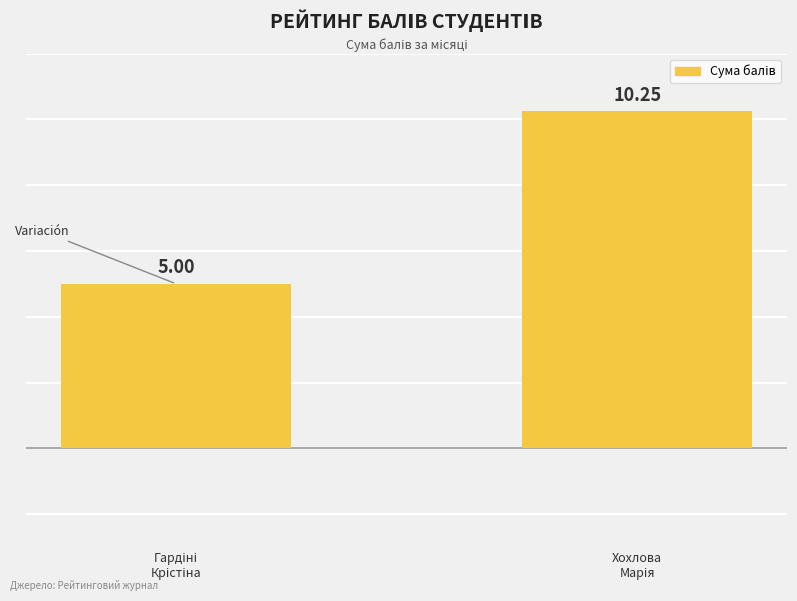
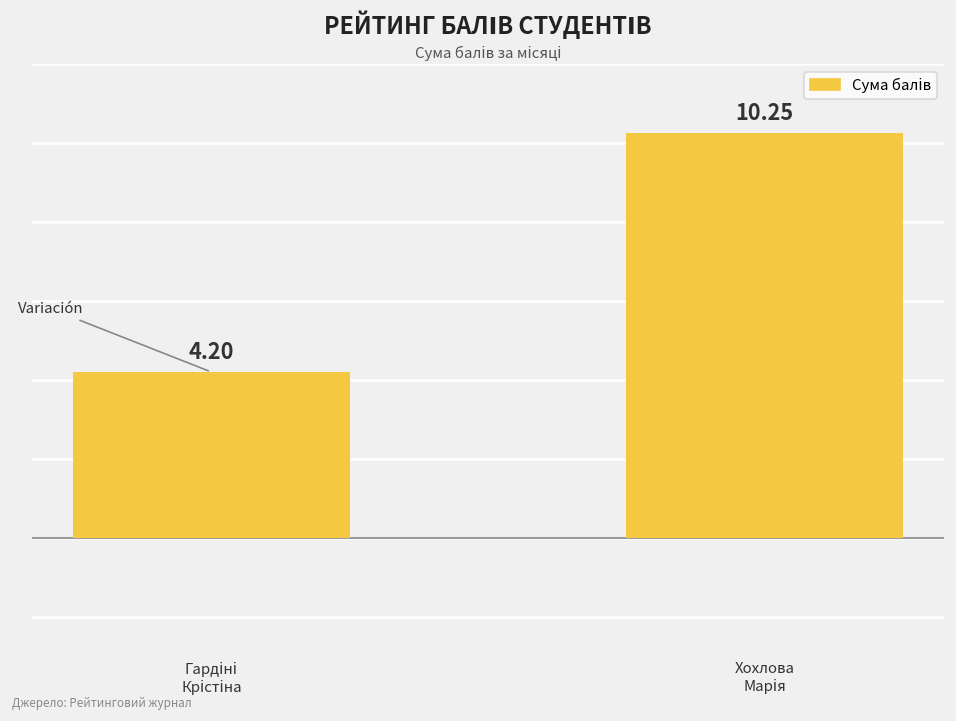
  {
-   "Гардіні Крістіна": 5.00,
+   "Гардіні Крістіна": 4.20,
    "Хохлова Марія": 10.25
  }
